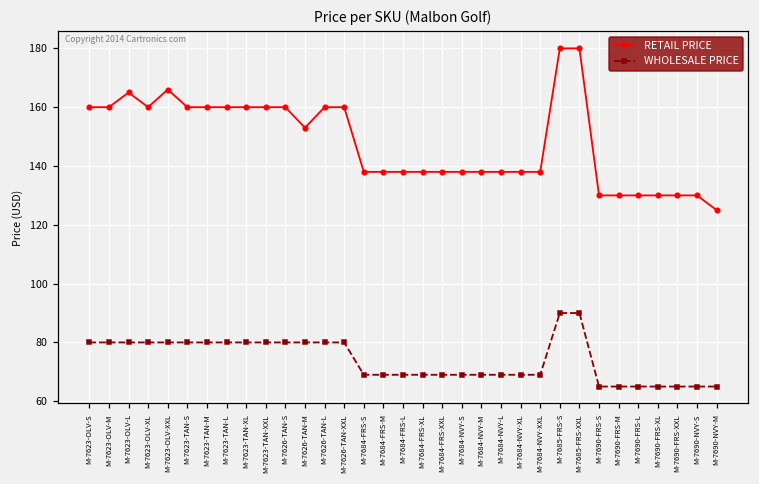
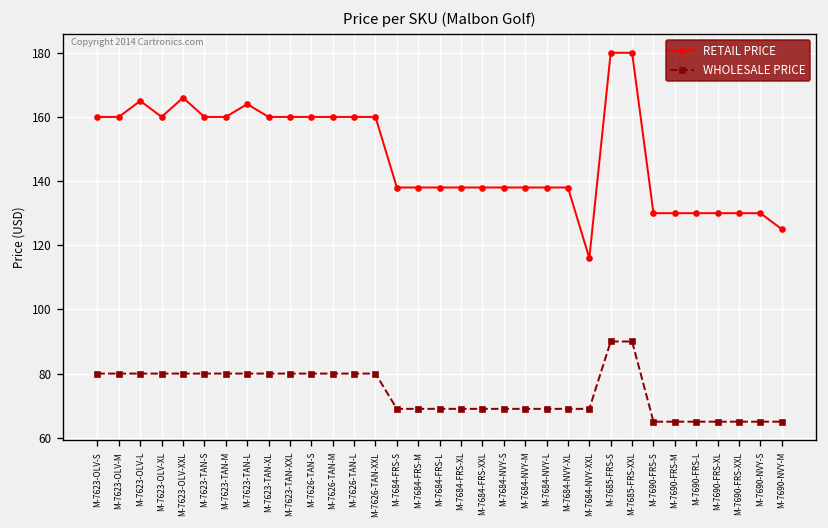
  {
    "RETAIL PRICE": {
      "M-7623-OLV-S": 160,
      "M-7623-OLV-M": 160,
      "M-7623-OLV-L": 165,
      "M-7623-OLV-XL": 160,
      "M-7623-OLV-XXL": 166,
      "M-7623-TAN-S": 160,
      "M-7623-TAN-M": 160,
-     "M-7623-TAN-L": 160,
+     "M-7623-TAN-L": 164,
      "M-7623-TAN-XL": 160,
      "M-7623-TAN-XXL": 160,
      "M-7626-TAN-S": 160,
-     "M-7626-TAN-M": 153,
+     "M-7626-TAN-M": 160,
      "M-7626-TAN-L": 160,
      "M-7626-TAN-XXL": 160,
      "M-7684-FRS-S": 138,
      "M-7684-FRS-M": 138,
      "M-7684-FRS-L": 138,
      "M-7684-FRS-XL": 138,
      "M-7684-FRS-XXL": 138,
      "M-7684-NVY-S": 138,
      "M-7684-NVY-M": 138,
      "M-7684-NVY-L": 138,
      "M-7684-NVY-XL": 138,
-     "M-7684-NVY-XXL": 138,
+     "M-7684-NVY-XXL": 116,
      "M-7685-FRS-S": 180,
      "M-7685-FRS-XXL": 180,
      "M-7690-FRS-S": 130,
      "M-7690-FRS-M": 130,
      "M-7690-FRS-L": 130,
      "M-7690-FRS-XL": 130,
      "M-7690-FRS-XXL": 130,
      "M-7690-NVY-S": 130,
      "M-7690-NVY-M": 125
    },
    "WHOLESALE PRICE": {
      "M-7623-OLV-S": 80,
      "M-7623-OLV-M": 80,
      "M-7623-OLV-L": 80,
      "M-7623-OLV-XL": 80,
      "M-7623-OLV-XXL": 80,
      "M-7623-TAN-S": 80,
      "M-7623-TAN-M": 80,
      "M-7623-TAN-L": 80,
      "M-7623-TAN-XL": 80,
      "M-7623-TAN-XXL": 80,
      "M-7626-TAN-S": 80,
      "M-7626-TAN-M": 80,
      "M-7626-TAN-L": 80,
      "M-7626-TAN-XXL": 80,
      "M-7684-FRS-S": 69,
      "M-7684-FRS-M": 69,
      "M-7684-FRS-L": 69,
      "M-7684-FRS-XL": 69,
      "M-7684-FRS-XXL": 69,
      "M-7684-NVY-S": 69,
      "M-7684-NVY-M": 69,
      "M-7684-NVY-L": 69,
      "M-7684-NVY-XL": 69,
      "M-7684-NVY-XXL": 69,
      "M-7685-FRS-S": 90,
      "M-7685-FRS-XXL": 90,
      "M-7690-FRS-S": 65,
      "M-7690-FRS-M": 65,
      "M-7690-FRS-L": 65,
      "M-7690-FRS-XL": 65,
      "M-7690-FRS-XXL": 65,
      "M-7690-NVY-S": 65,
      "M-7690-NVY-M": 65
    }
  }
